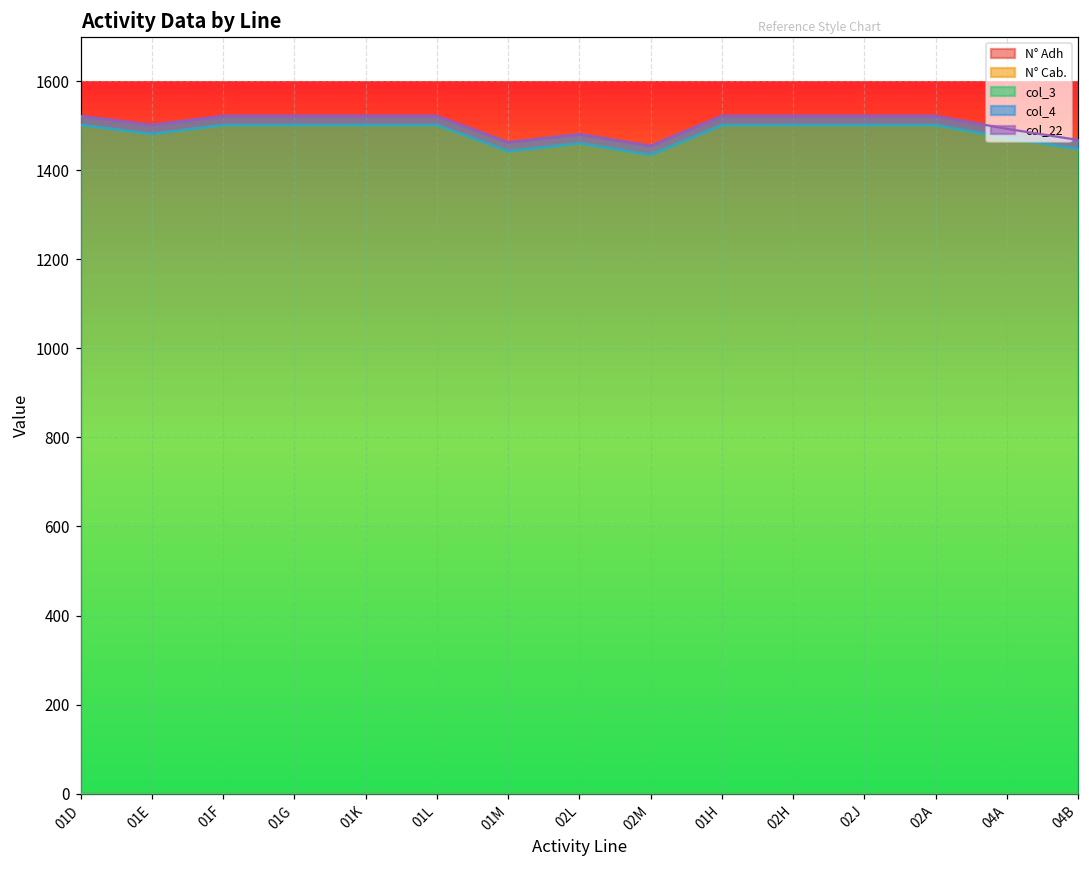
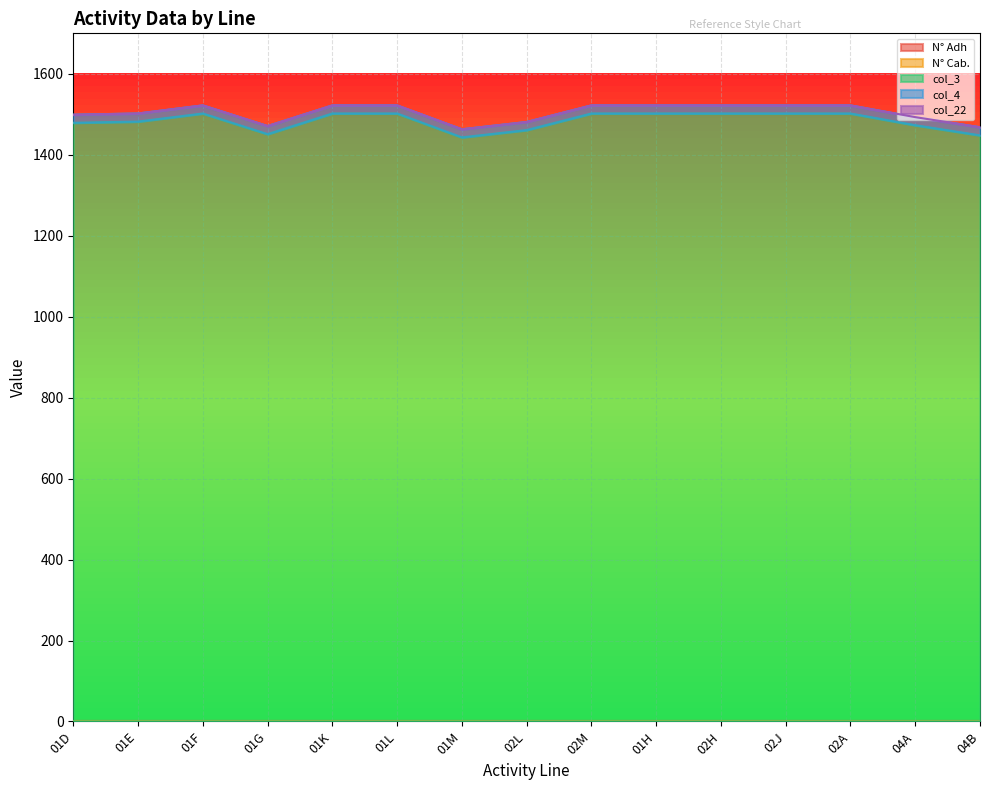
  {
    "N° Cab.": {
      "01D": 0,
      "01E": 0,
      "01F": 0,
      "01G": 0,
      "01K": 0,
      "01L": 0,
      "01M": 0,
      "02L": 0,
      "02M": 0,
      "01H": 0,
      "02H": 0,
      "02J": 0,
      "02A": 0,
      "04A": 0,
      "04B": 0
    },
    "col_3": {
-     "01D": 1500,
+     "01D": 1480,
      "01E": 1480,
      "01F": 1500,
-     "01G": 1500,
+     "01G": 1450,
      "01K": 1500,
      "01L": 1500,
      "01M": 1440,
      "02L": 1460,
-     "02M": 1440,
+     "02M": 1500,
      "01H": 1500,
      "02H": 1500,
      "02J": 1500,
      "02A": 1500,
      "04A": 1470,
      "04B": 1450
    }
  }
